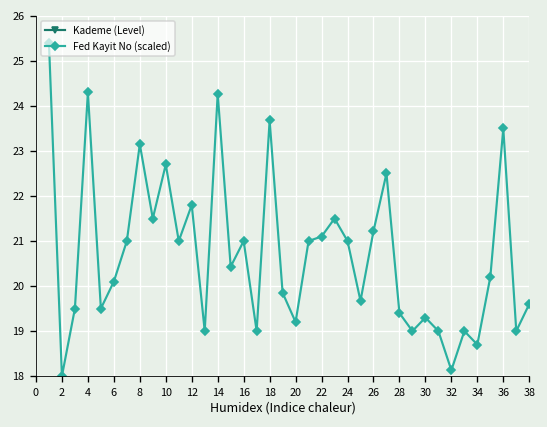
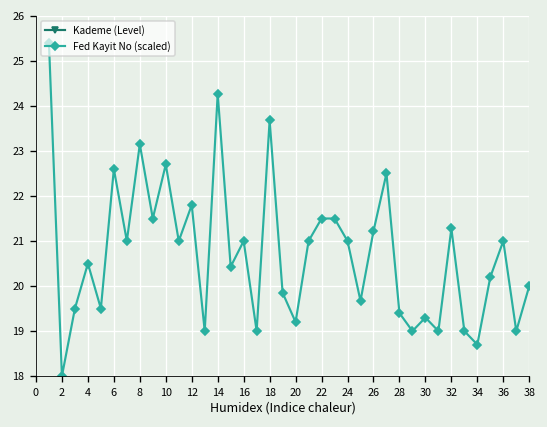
  {
    "Fed Kayit No (scaled)": {
      "2": 18.0,
-     "4": 24.3,
-     "6": 20.1,
+     "4": 20.5,
+     "6": 22.6,
      "8": 23.2,
      "10": 22.7,
      "12": 21.8,
      "14": 24.3,
      "16": 21.0,
      "18": 23.7,
      "20": 19.2,
-     "22": 21.1,
+     "22": 21.5,
      "24": 21.0,
      "26": 21.2,
      "28": 19.4,
      "30": 19.3,
-     "32": 18.1,
+     "32": 21.3,
      "34": 18.7,
-     "36": 23.5,
-     "38": 19.6
+     "36": 21.0,
+     "38": 20.0
    }
  }
